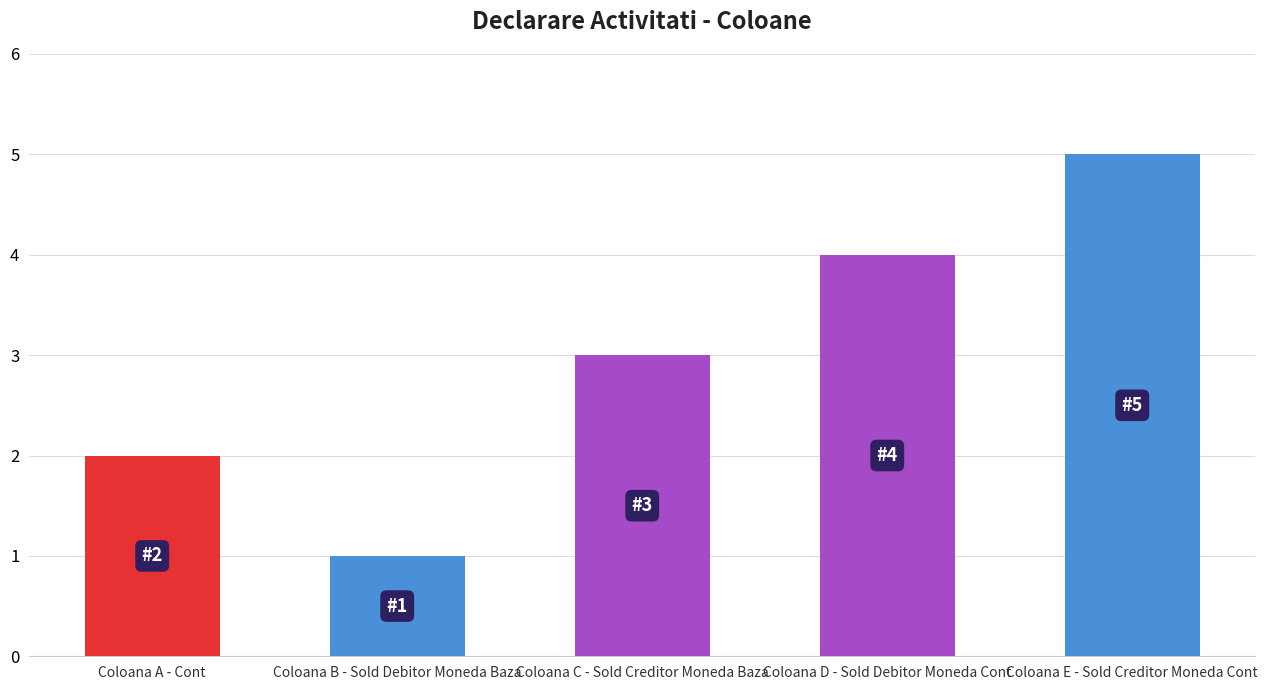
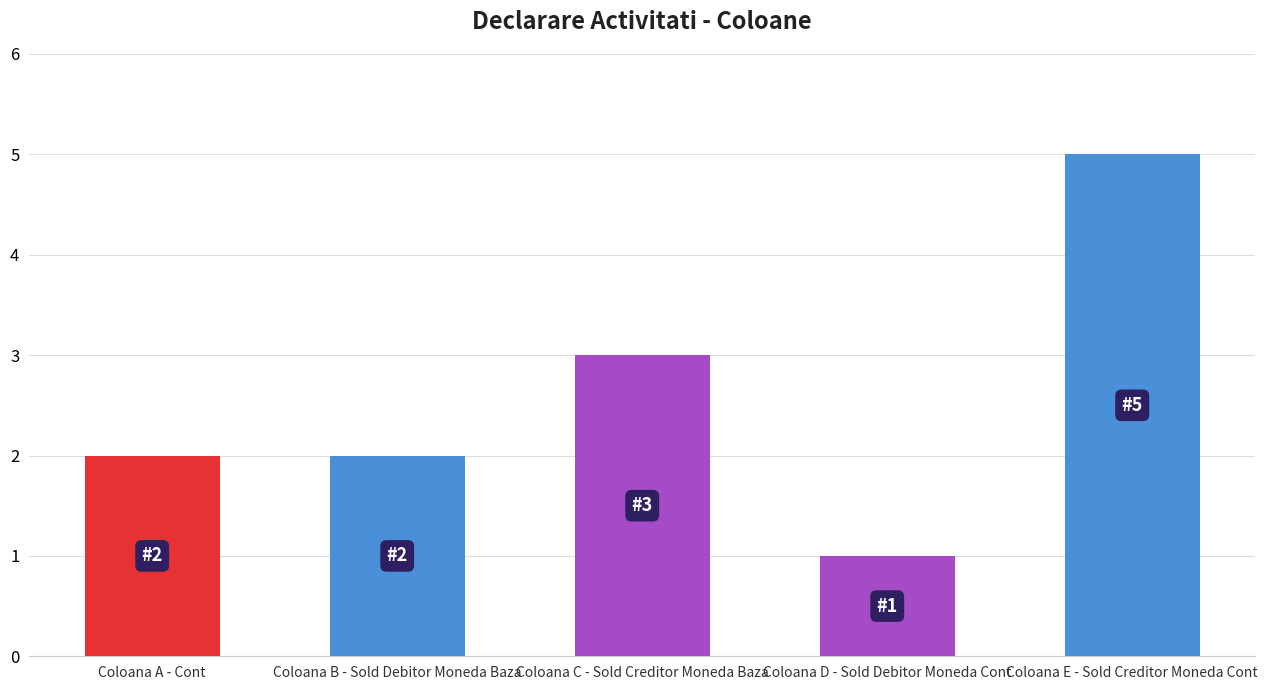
  {
-   "Coloana B - Sold Debitor Moneda Baza": 1,
-   "Coloana D - Sold Debitor Moneda Cont": 4
+   "Coloana B - Sold Debitor Moneda Baza": 2,
+   "Coloana D - Sold Debitor Moneda Cont": 1
  }
